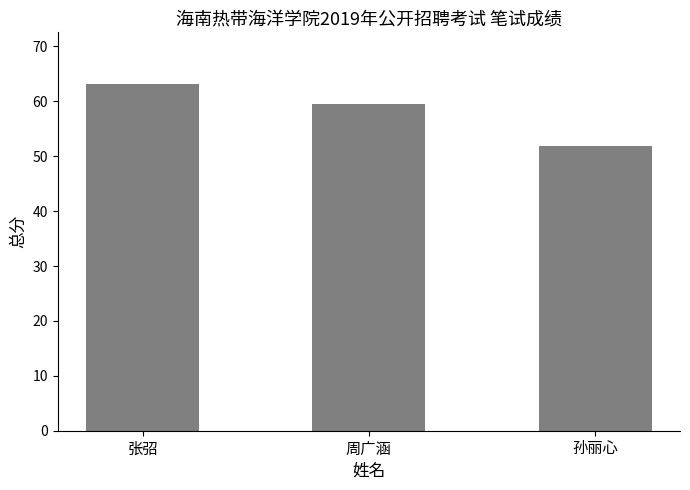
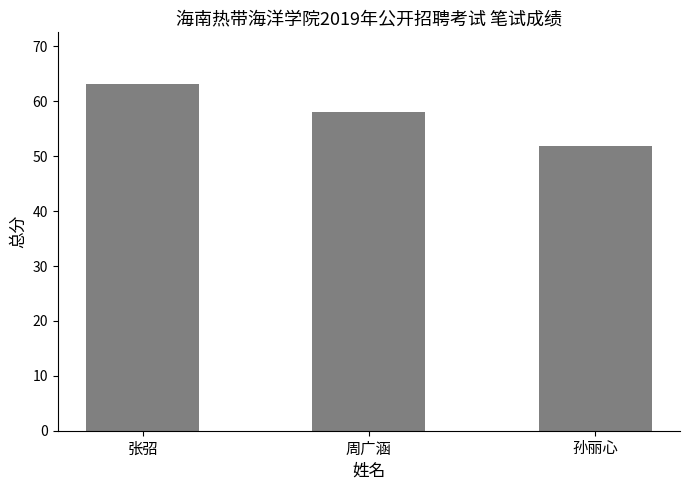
  {
    "张弨": 63,
-   "周广涵": 60,
+   "周广涵": 58,
    "孙丽心": 52
  }
